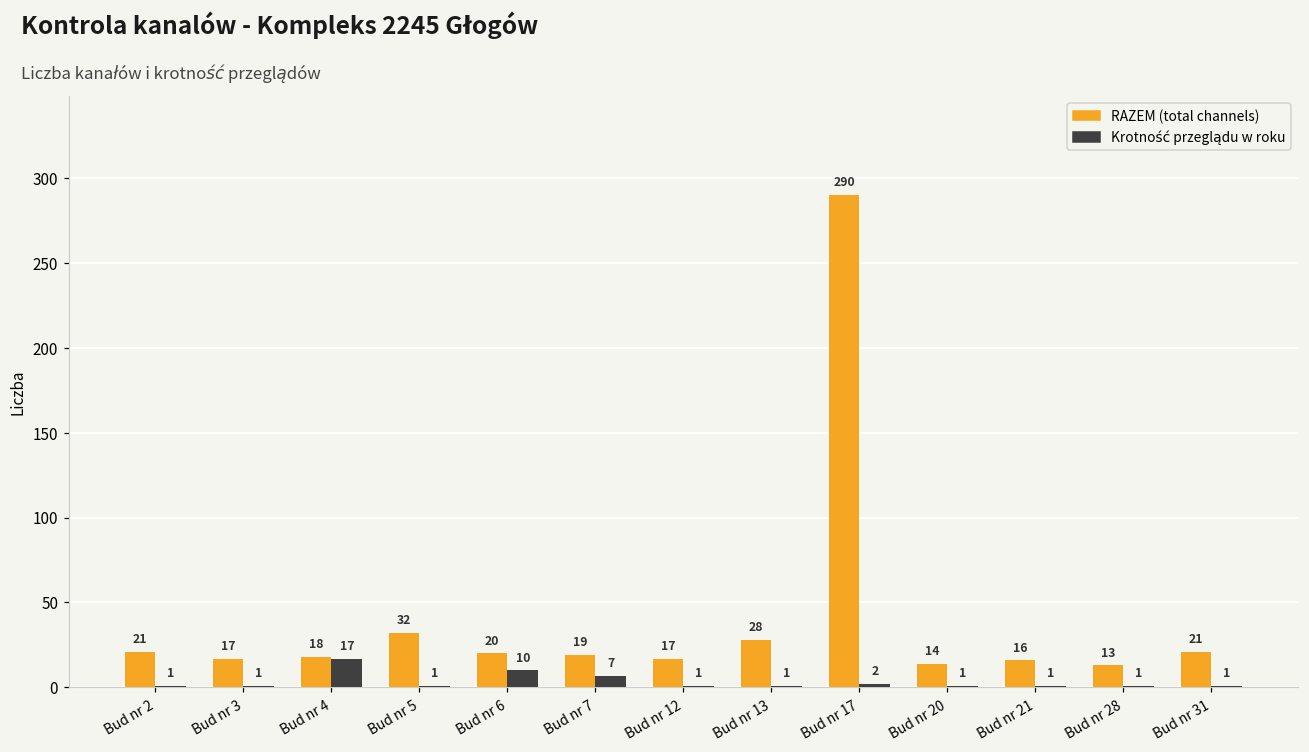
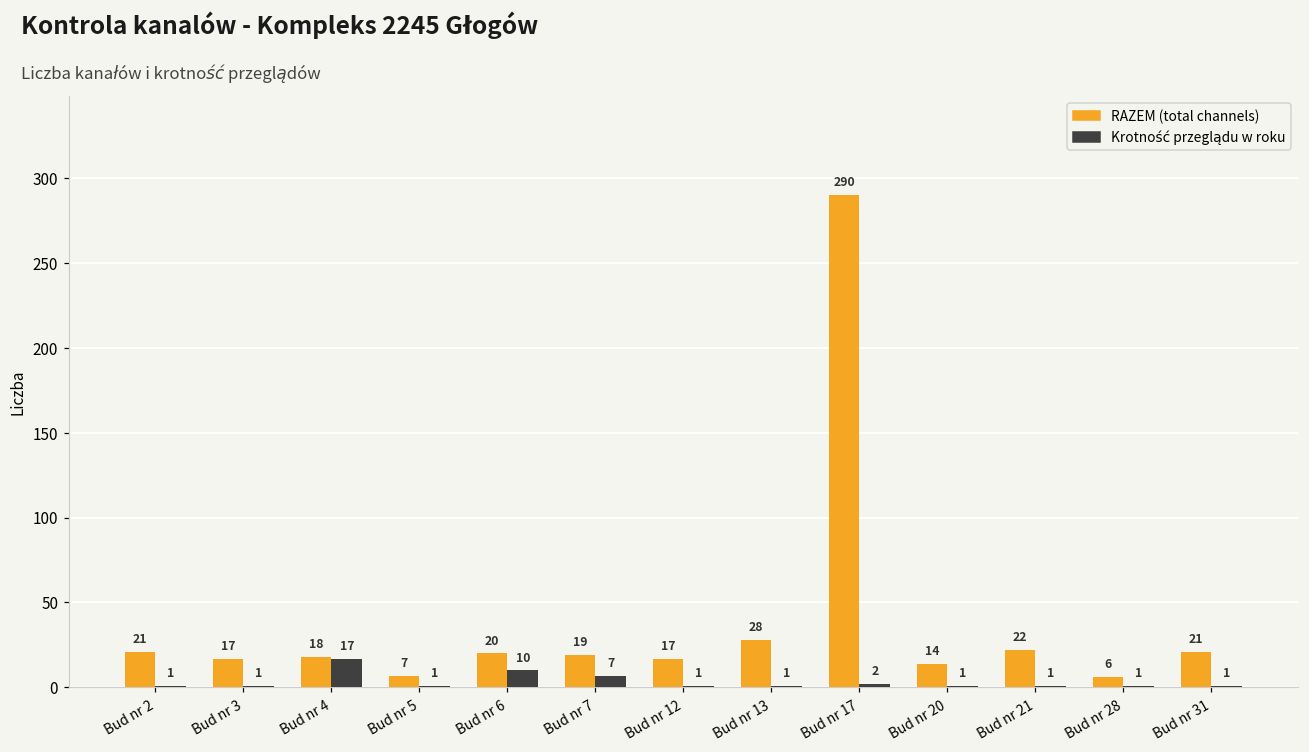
  {
    "RAZEM (total channels)": {
      "Bud nr 2": 21,
      "Bud nr 3": 17,
      "Bud nr 4": 18,
-     "Bud nr 5": 32,
+     "Bud nr 5": 7,
      "Bud nr 6": 20,
      "Bud nr 7": 19,
      "Bud nr 12": 17,
      "Bud nr 13": 28,
      "Bud nr 17": 290,
      "Bud nr 20": 14,
-     "Bud nr 21": 16,
-     "Bud nr 28": 13,
+     "Bud nr 21": 22,
+     "Bud nr 28": 6,
      "Bud nr 31": 21
    },
    "Krotność przeglądu w roku": {
      "Bud nr 2": 1,
      "Bud nr 3": 1,
      "Bud nr 4": 17,
      "Bud nr 5": 1,
      "Bud nr 6": 10,
      "Bud nr 7": 7,
      "Bud nr 12": 1,
      "Bud nr 13": 1,
      "Bud nr 17": 2,
      "Bud nr 20": 1,
      "Bud nr 21": 1,
      "Bud nr 28": 1,
      "Bud nr 31": 1
    }
  }
